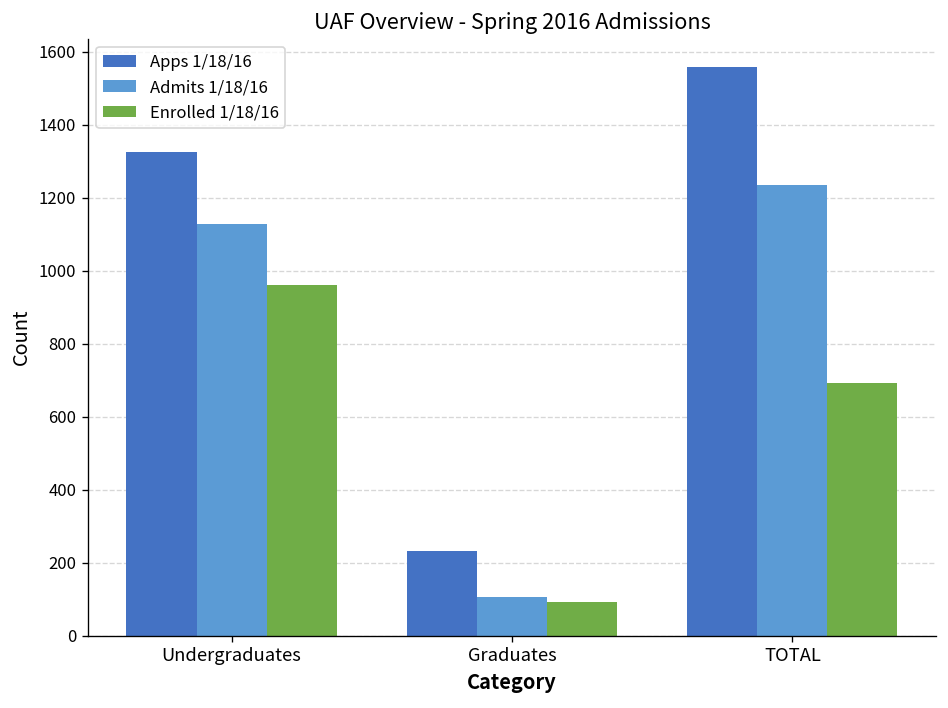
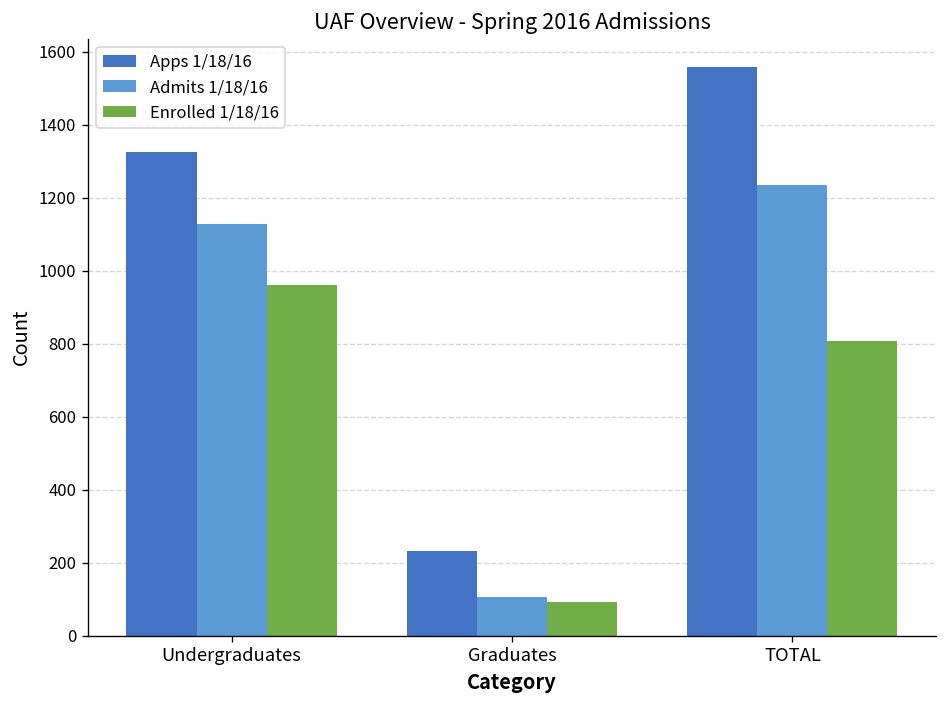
  {
    "Enrolled 1/18/16": {
      "Undergraduates": 960,
      "Graduates": 90,
-     "TOTAL": 690
+     "TOTAL": 810
    }
  }
